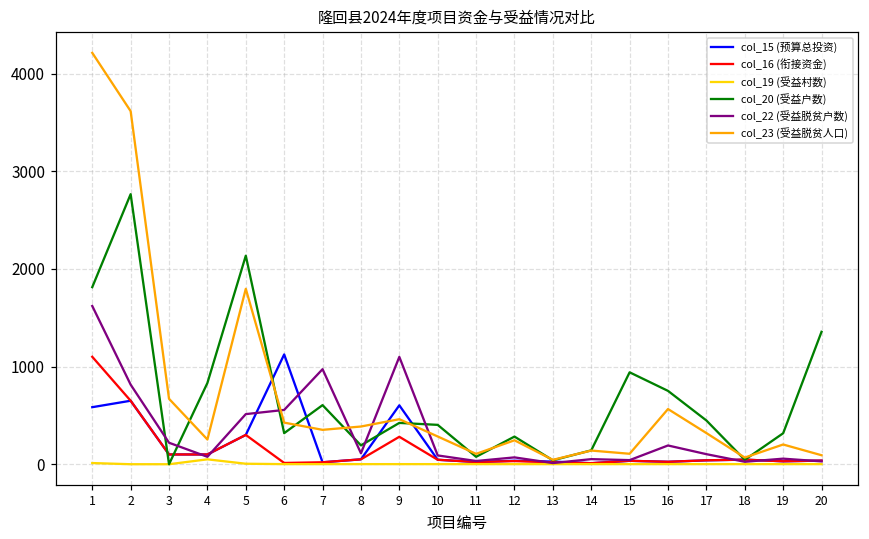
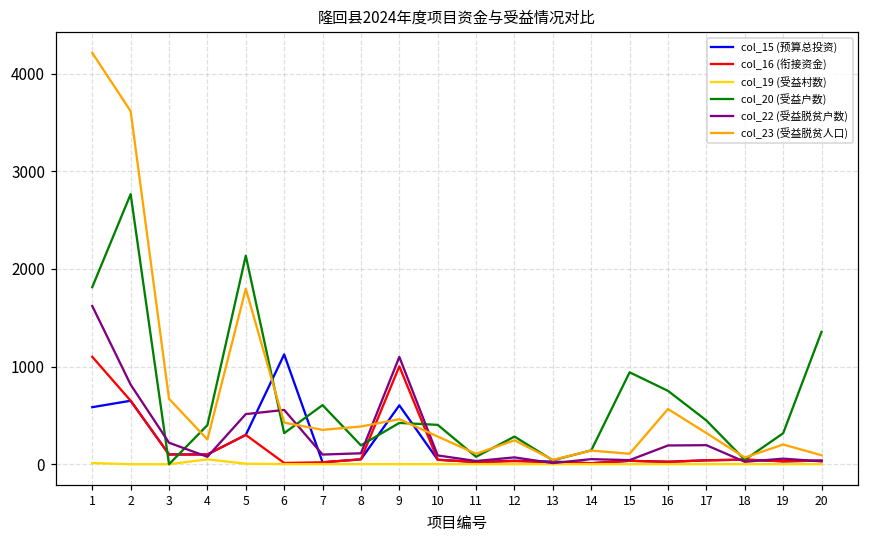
  {
    "col_15 (预算总投资)": {
      "1": 600,
      "6": 1100,
      "9": 600
    },
    "col_16 (衔接资金)": {
      "1": 1100,
-     "9": 300
+     "9": 1000
    },
    "col_20 (受益户数)": {
      "1": 1800,
      "2": 2800,
-     "4": 800,
+     "4": 400,
      "5": 2100,
      "6": 300,
      "7": 600,
      "8": 200,
      "9": 400,
      "10": 400,
      "11": 100,
      "12": 300,
      "15": 900,
      "16": 800,
      "17": 400,
      "19": 300,
      "20": 1400
    },
    "col_22 (受益脱贫户数)": {
      "1": 1600,
      "2": 800,
      "3": 200,
      "5": 500,
      "6": 600,
-     "7": 1000,
+     "7": 100,
      "8": 100,
      "9": 1100,
      "10": 100,
      "12": 100,
      "14": 100,
      "16": 200,
-     "17": 100
+     "17": 200
    }
  }
